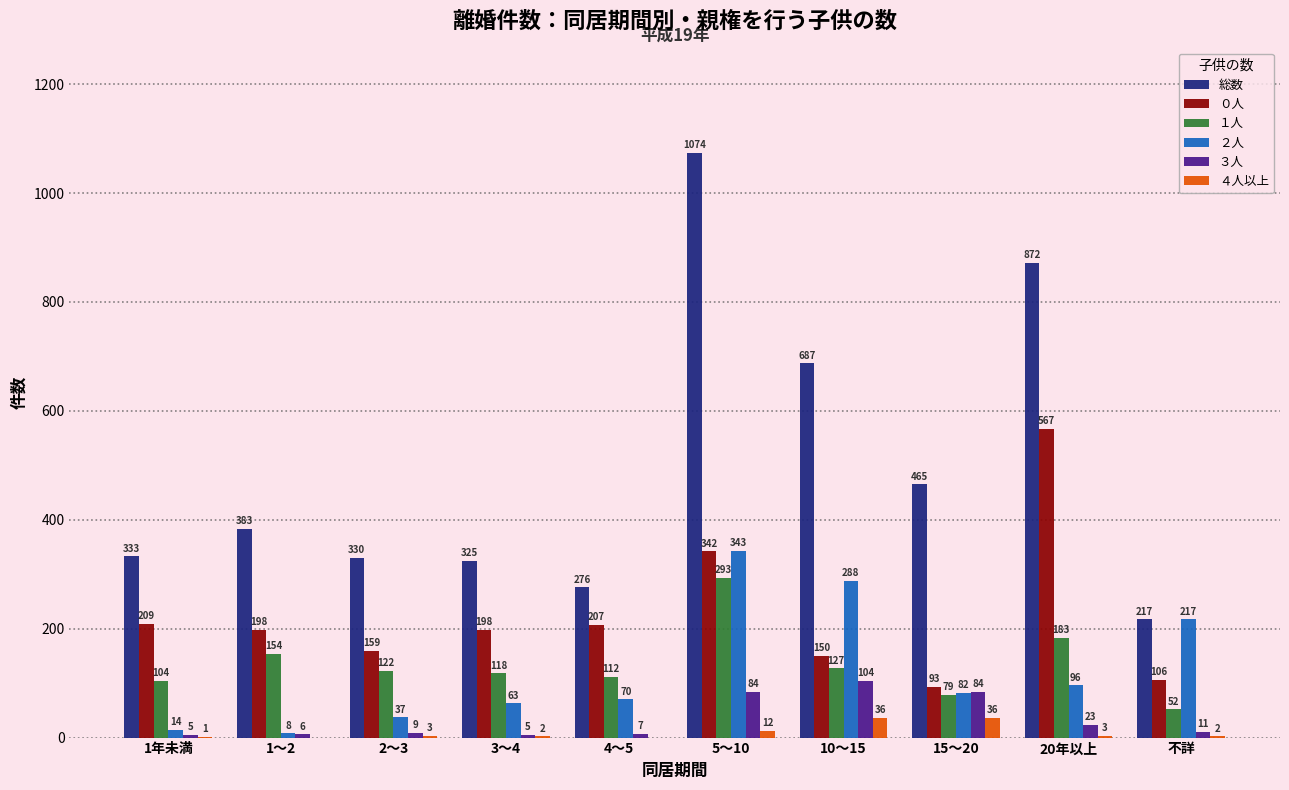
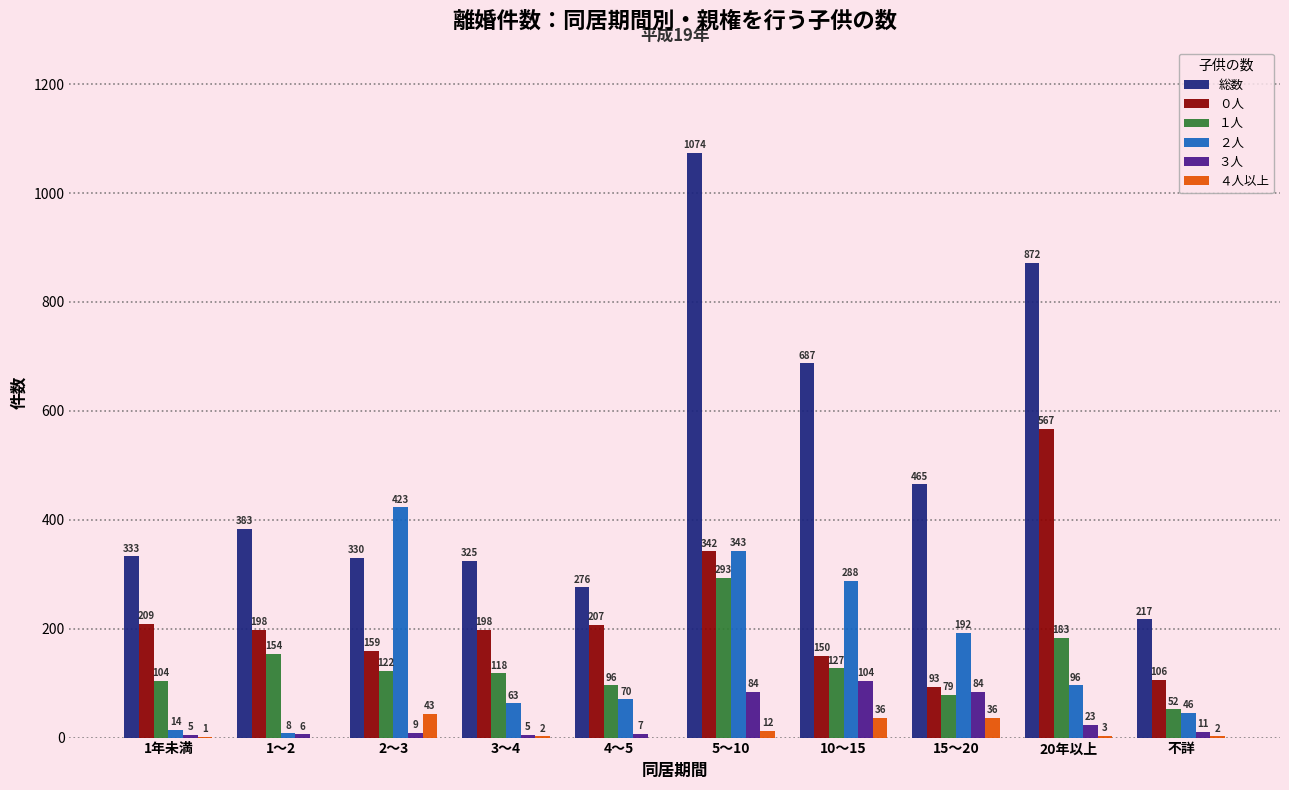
  {
    "０人": {
      "1年未満": 209,
      "1～2": 198,
      "2～3": 159,
      "3～4": 198,
      "4～5": 207,
      "5～10": 342,
      "10～15": 150,
      "15～20": 93,
      "20年以上": 567,
      "不詳": 106
    },
    "１人": {
      "1年未満": 104,
      "1～2": 154,
      "2～3": 122,
      "3～4": 118,
-     "4～5": 112,
+     "4～5": 96,
      "5～10": 293,
      "10～15": 127,
      "15～20": 79,
      "20年以上": 183,
      "不詳": 52
    },
    "２人": {
      "1年未満": 14,
      "1～2": 8,
-     "2～3": 37,
+     "2～3": 423,
      "3～4": 63,
      "4～5": 70,
      "5～10": 343,
      "10～15": 288,
-     "15～20": 82,
+     "15～20": 192,
      "20年以上": 96,
-     "不詳": 217
+     "不詳": 46
    },
    "４人以上": {
      "1年未満": 1,
-     "2～3": 3,
+     "2～3": 43,
      "3～4": 2,
      "5～10": 12,
      "10～15": 36,
      "15～20": 36,
      "20年以上": 3,
      "不詳": 2
    }
  }
